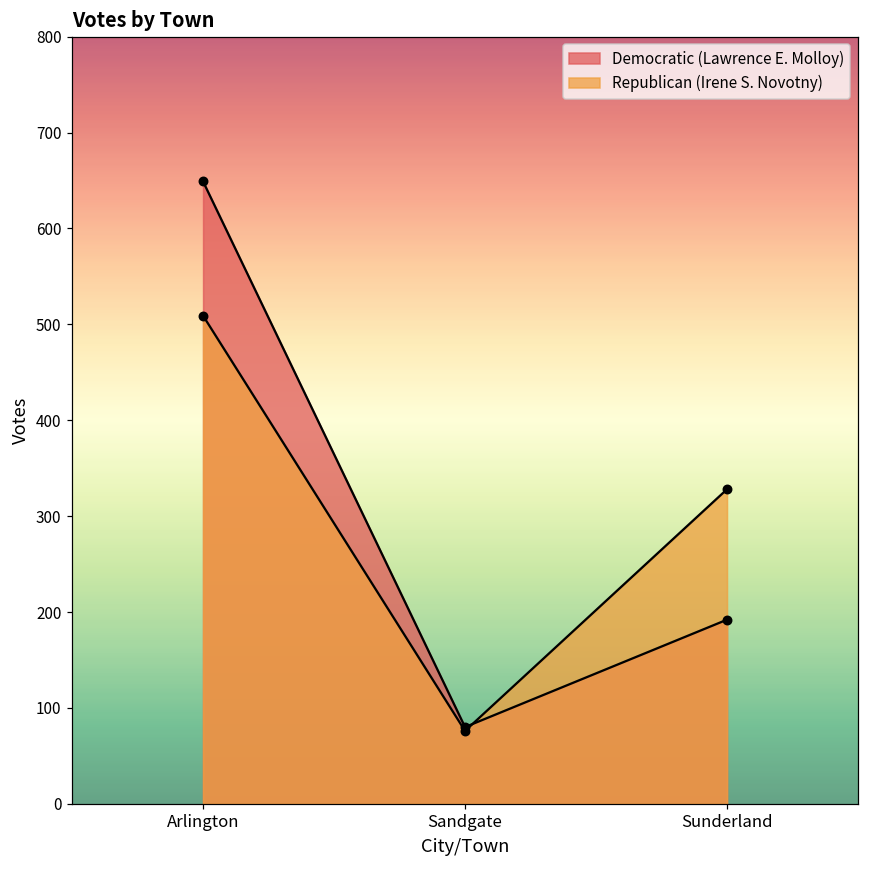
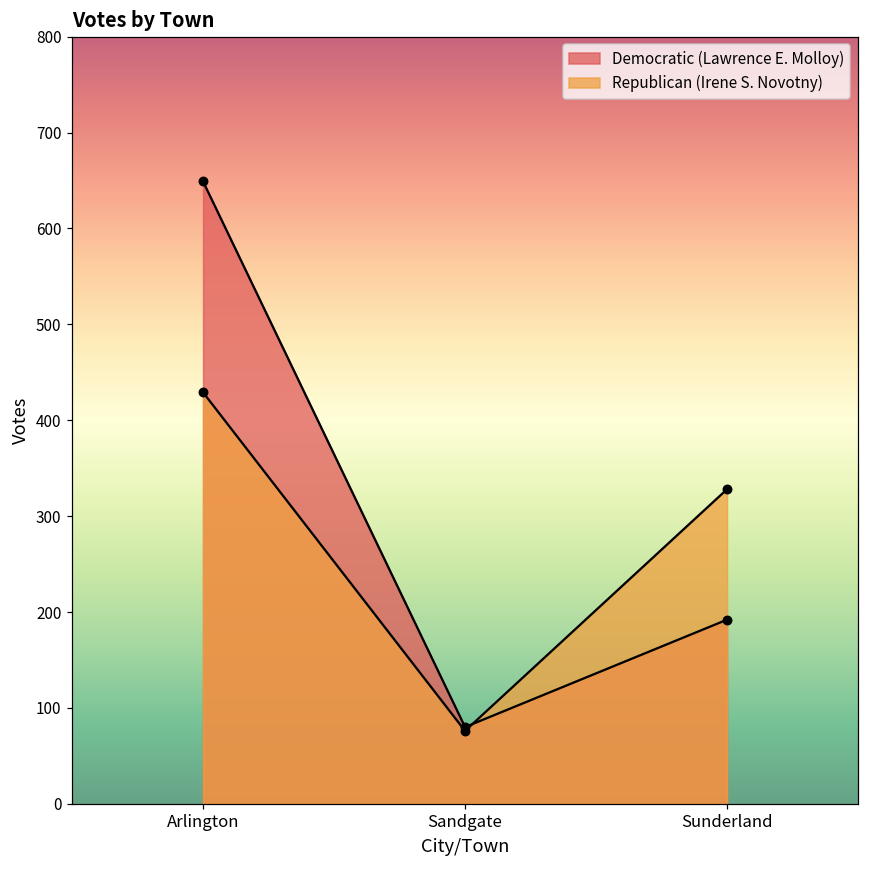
  {
    "Democratic (Lawrence E. Molloy)": {
      "Arlington": 650,
      "Sandgate": 80,
      "Sunderland": 190
    },
    "Republican (Irene S. Novotny)": {
-     "Arlington": 510,
+     "Arlington": 430,
      "Sandgate": 80,
      "Sunderland": 330
    }
  }
